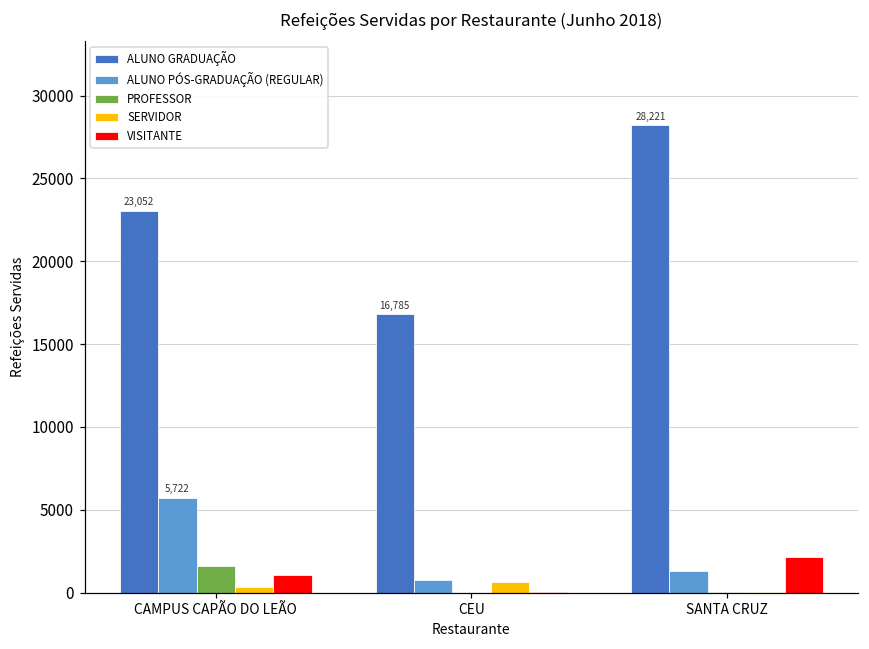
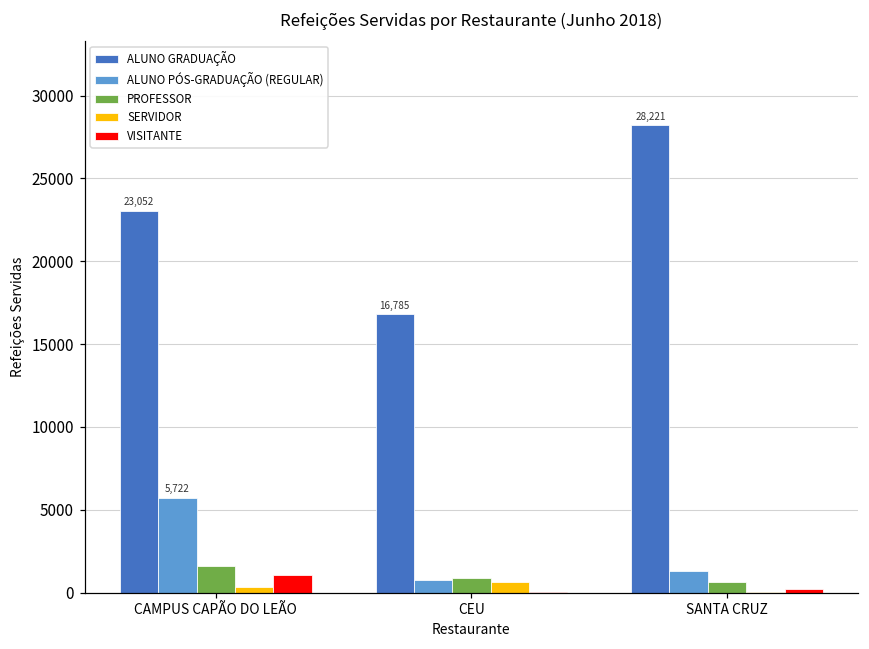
  {
    "PROFESSOR": {
      "CAMPUS CAPÃO DO LEÃO": 1600,
-     "CEU": 0,
-     "SANTA CRUZ": 0
+     "CEU": 900,
+     "SANTA CRUZ": 600
    },
    "SERVIDOR": {
      "CAMPUS CAPÃO DO LEÃO": 300,
      "CEU": 600
    },
    "VISITANTE": {
      "CAMPUS CAPÃO DO LEÃO": 1000,
-     "SANTA CRUZ": 2100
+     "SANTA CRUZ": 200
    }
  }
